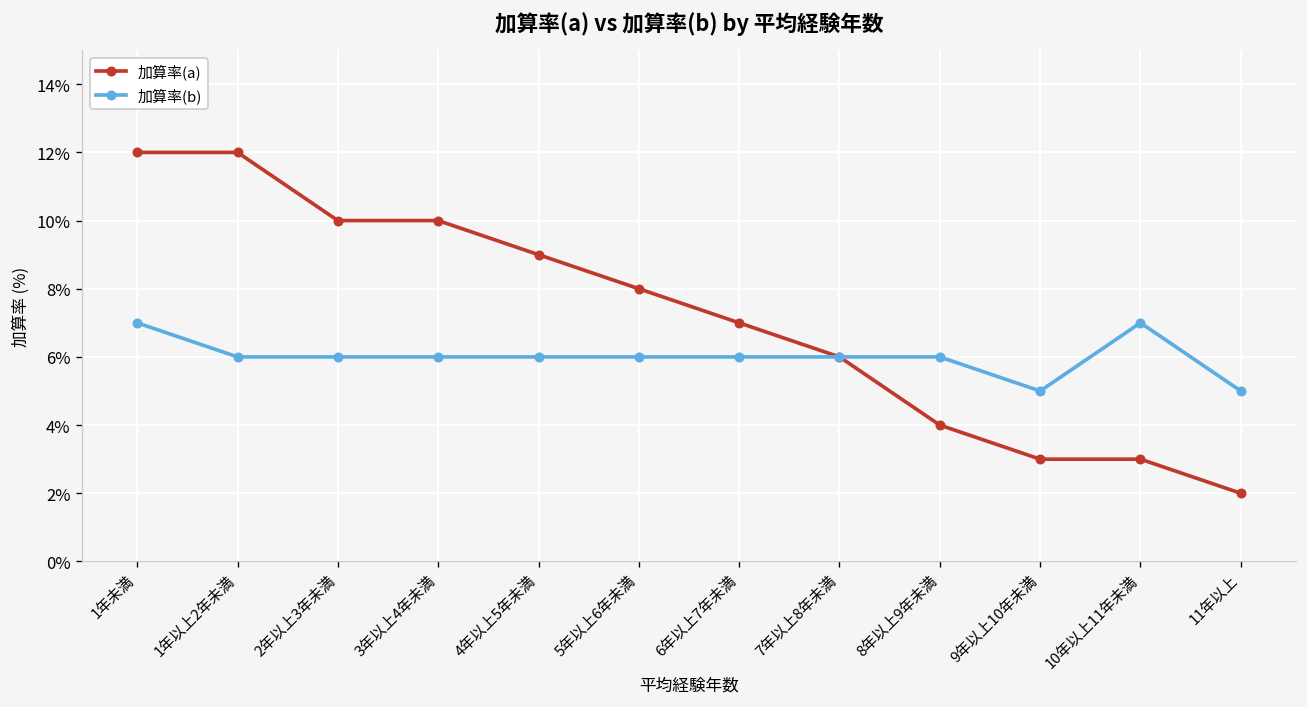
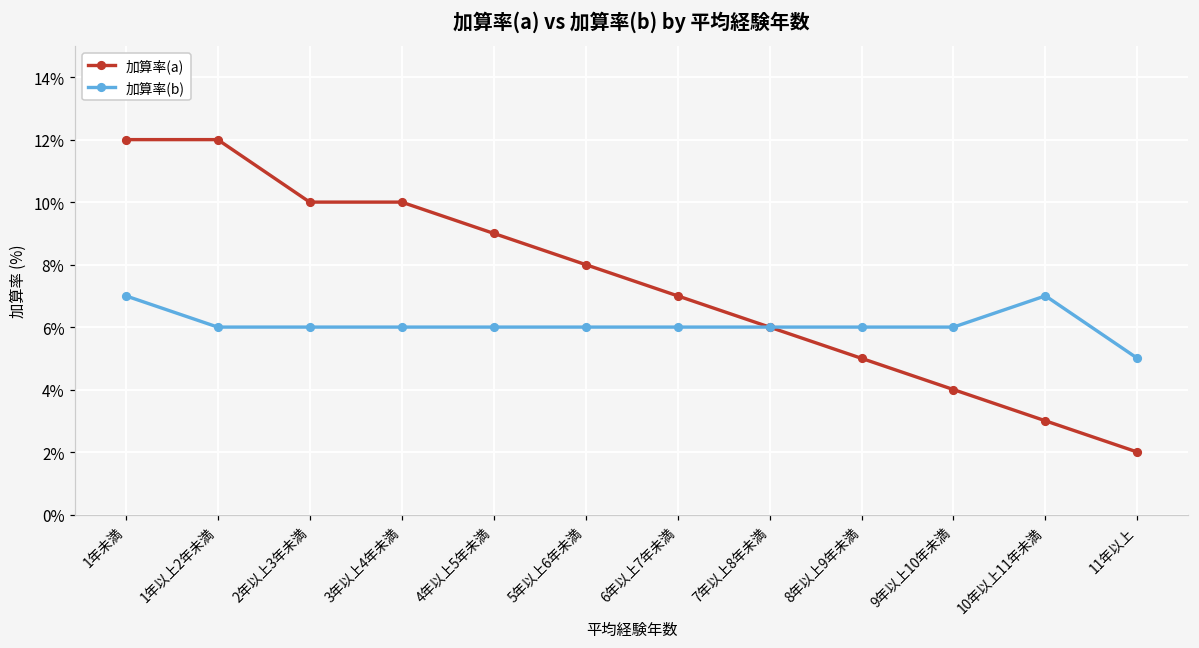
  {
    "加算率(a)": {
      "1年未満": "12%",
      "1年以上2年未満": "12%",
      "2年以上3年未満": "10%",
      "3年以上4年未満": "10%",
      "4年以上5年未満": "9%",
      "5年以上6年未満": "8%",
      "6年以上7年未満": "7%",
-     "8年以上9年未満": "4%",
-     "9年以上10年未満": "3%",
+     "8年以上9年未満": "5%",
+     "9年以上10年未満": "4%",
      "10年以上11年未満": "3%",
      "11年以上": "2%"
    },
    "加算率(b)": {
      "1年未満": "7%",
      "1年以上2年未満": "6%",
      "2年以上3年未満": "6%",
      "3年以上4年未満": "6%",
      "4年以上5年未満": "6%",
      "5年以上6年未満": "6%",
      "6年以上7年未満": "6%",
      "8年以上9年未満": "6%",
-     "9年以上10年未満": "5%",
+     "9年以上10年未満": "6%",
      "10年以上11年未満": "7%",
      "11年以上": "5%"
    }
  }
